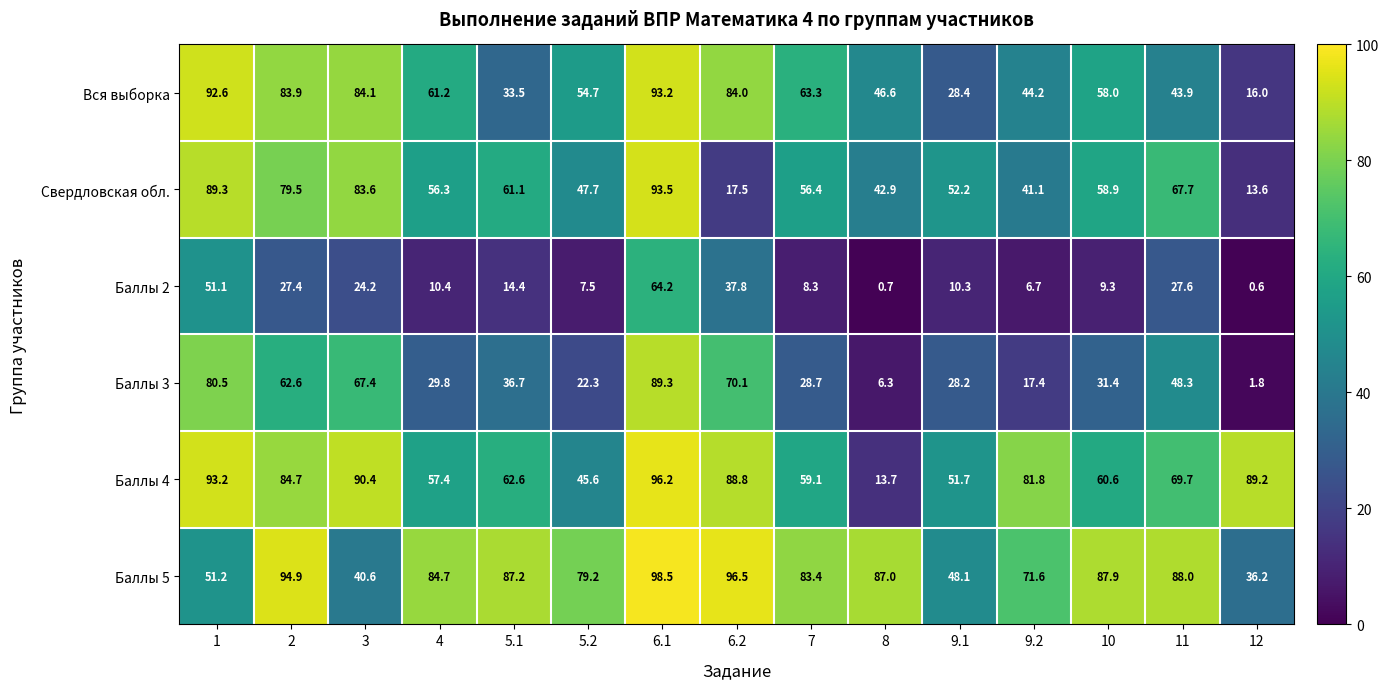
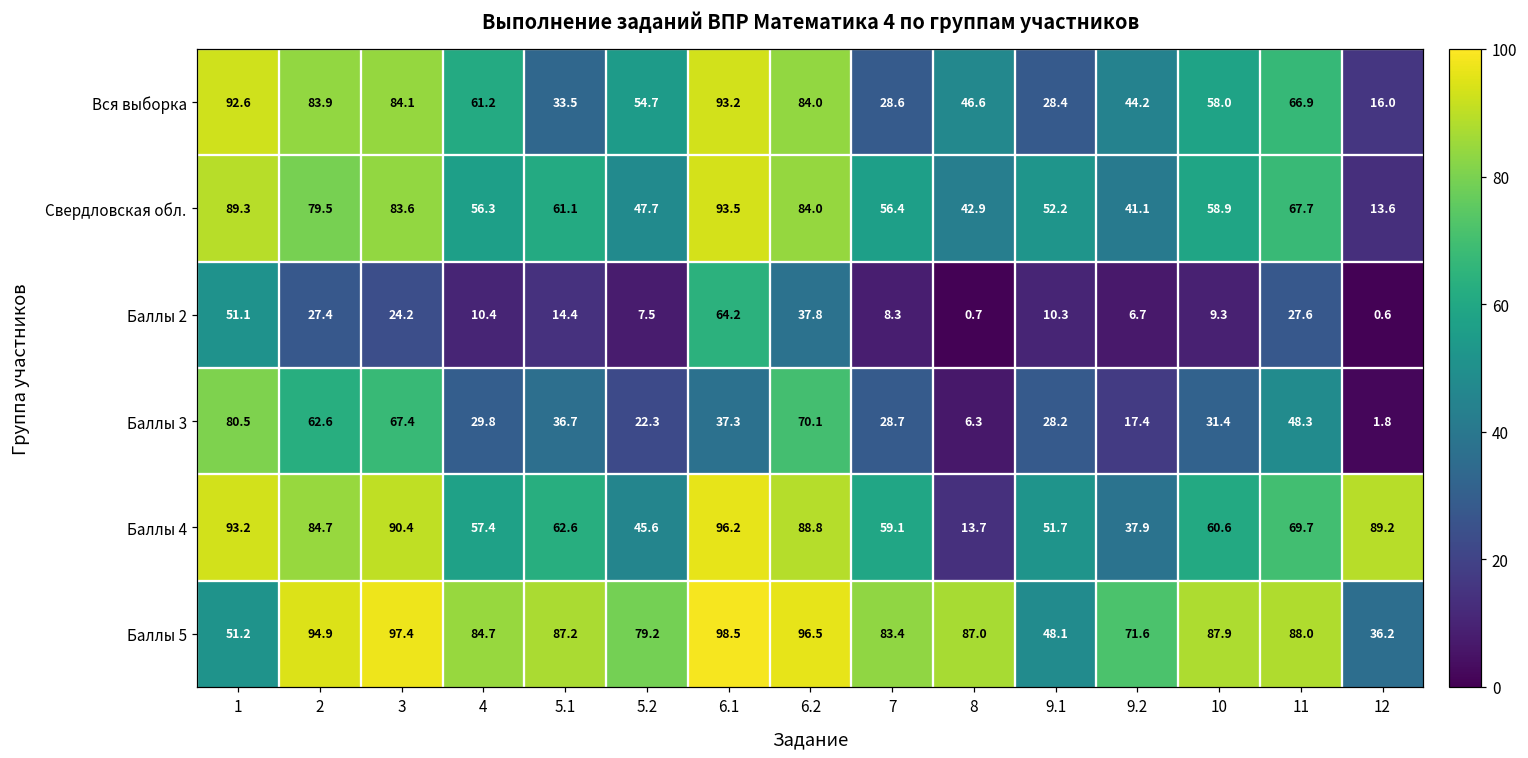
  {
    "Вся выборка": {
      "1": 92.6,
      "2": 83.9,
      "3": 84.1,
      "4": 61.2,
      "5.1": 33.5,
      "5.2": 54.7,
      "6.1": 93.2,
      "6.2": 84.0,
-     "7": 63.3,
+     "7": 28.6,
      "8": 46.6,
      "9.1": 28.4,
      "9.2": 44.2,
      "10": 58.0,
-     "11": 43.9,
+     "11": 66.9,
      "12": 16.0
    },
    "Свердловская обл.": {
      "1": 89.3,
      "2": 79.5,
      "3": 83.6,
      "4": 56.3,
      "5.1": 61.1,
      "5.2": 47.7,
      "6.1": 93.5,
-     "6.2": 17.5,
+     "6.2": 84.0,
      "7": 56.4,
      "8": 42.9,
      "9.1": 52.2,
      "9.2": 41.1,
      "10": 58.9,
      "11": 67.7,
      "12": 13.6
    },
    "Баллы 2": {
      "1": 51.1,
      "2": 27.4,
      "3": 24.2,
      "4": 10.4,
      "5.1": 14.4,
      "5.2": 7.5,
      "6.1": 64.2,
      "6.2": 37.8,
      "7": 8.3,
      "8": 0.7,
      "9.1": 10.3,
      "9.2": 6.7,
      "10": 9.3,
      "11": 27.6,
      "12": 0.6
    },
    "Баллы 3": {
      "1": 80.5,
      "2": 62.6,
      "3": 67.4,
      "4": 29.8,
      "5.1": 36.7,
      "5.2": 22.3,
-     "6.1": 89.3,
+     "6.1": 37.3,
      "6.2": 70.1,
      "7": 28.7,
      "8": 6.3,
      "9.1": 28.2,
      "9.2": 17.4,
      "10": 31.4,
      "11": 48.3,
      "12": 1.8
    },
    "Баллы 4": {
      "1": 93.2,
      "2": 84.7,
      "3": 90.4,
      "4": 57.4,
      "5.1": 62.6,
      "5.2": 45.6,
      "6.1": 96.2,
      "6.2": 88.8,
      "7": 59.1,
      "8": 13.7,
      "9.1": 51.7,
-     "9.2": 81.8,
+     "9.2": 37.9,
      "10": 60.6,
      "11": 69.7,
      "12": 89.2
    },
    "Баллы 5": {
      "1": 51.2,
      "2": 94.9,
-     "3": 40.6,
+     "3": 97.4,
      "4": 84.7,
      "5.1": 87.2,
      "5.2": 79.2,
      "6.1": 98.5,
      "6.2": 96.5,
      "7": 83.4,
      "8": 87.0,
      "9.1": 48.1,
      "9.2": 71.6,
      "10": 87.9,
      "11": 88.0,
      "12": 36.2
    }
  }
